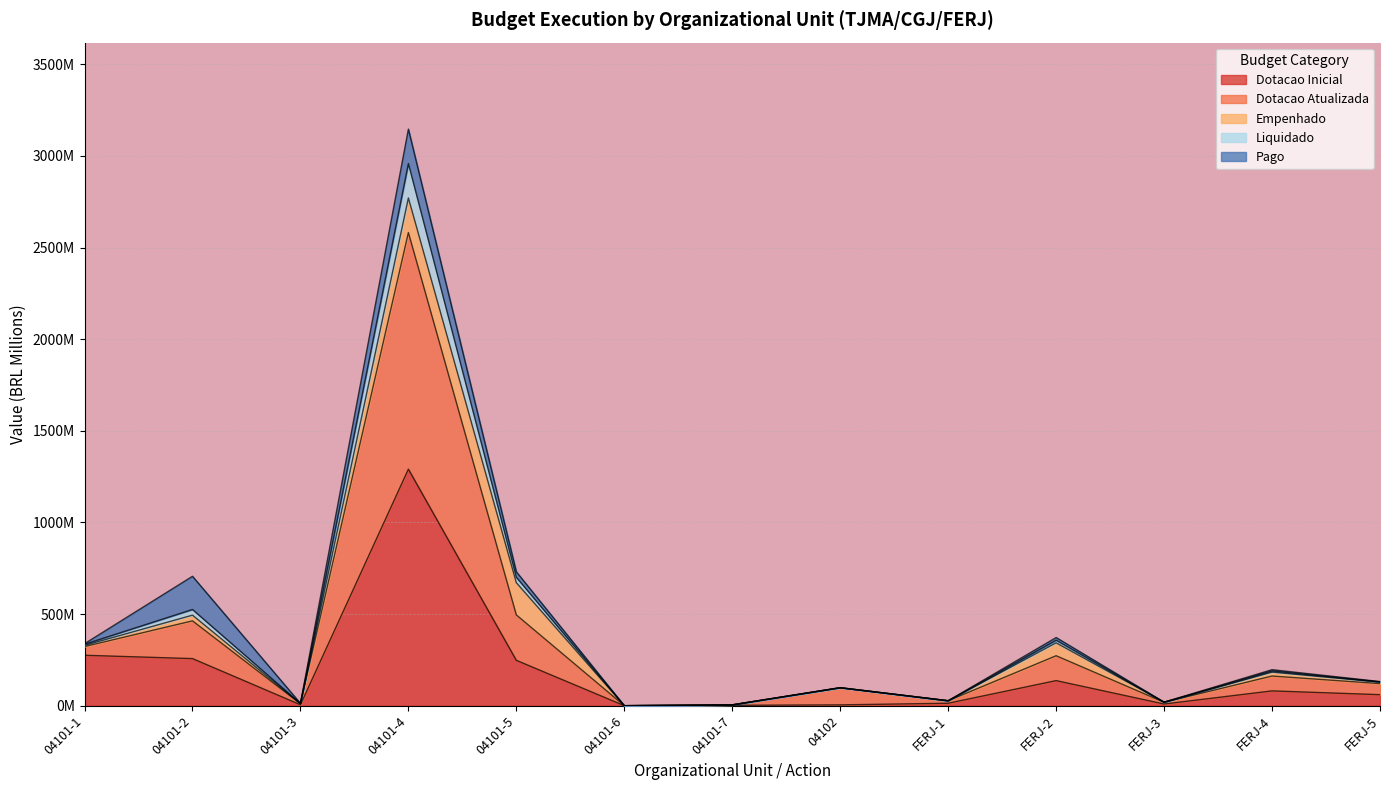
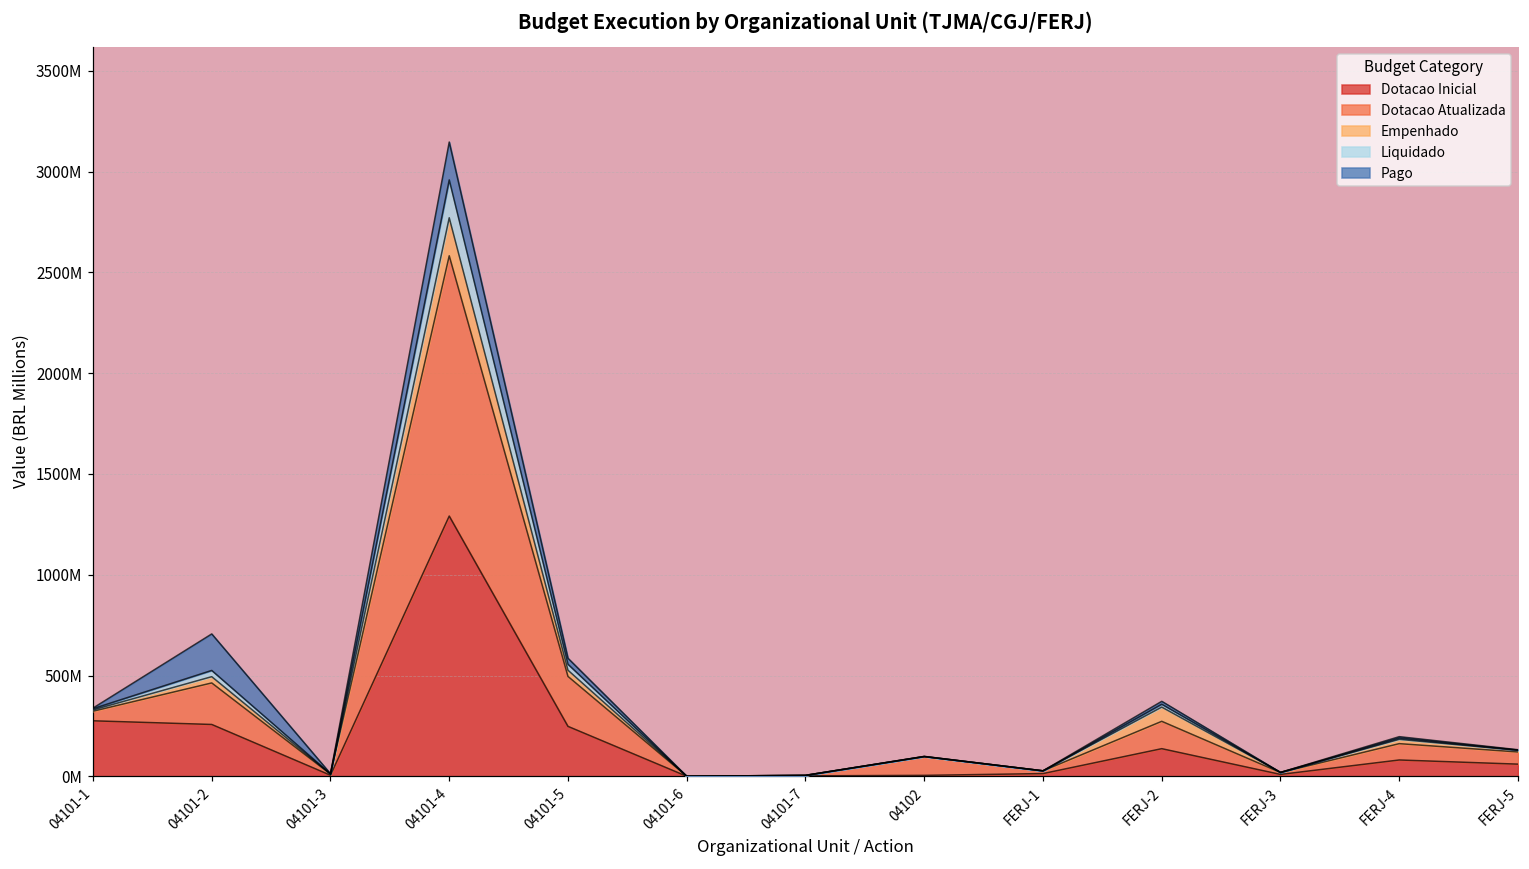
  {
    "Dotacao Inicial": {
      "04101-1": 280000000,
      "04101-2": 260000000,
      "04101-4": 1290000000,
      "04101-5": 250000000,
      "04102": 0,
      "FERJ-2": 140000000,
      "FERJ-4": 80000000,
      "FERJ-5": 60000000
    },
    "Dotacao Atualizada": {
      "04101-2": 210000000,
      "04101-4": 1290000000,
      "04101-5": 250000000,
      "FERJ-2": 140000000,
      "FERJ-4": 80000000
    },
    "Empenhado": {
      "04101-2": 30000000,
      "04101-4": 190000000,
-     "04101-5": 180000000,
+     "04101-5": 30000000,
      "FERJ-2": 70000000
    },
    "Liquidado": {
      "04101-2": 30000000,
      "04101-4": 190000000,
      "04101-5": 30000000,
      "FERJ-2": 10000000
    },
    "Pago": {
      "04101-2": 180000000,
      "04101-4": 190000000,
      "04101-5": 30000000,
      "FERJ-2": 10000000
    }
  }
